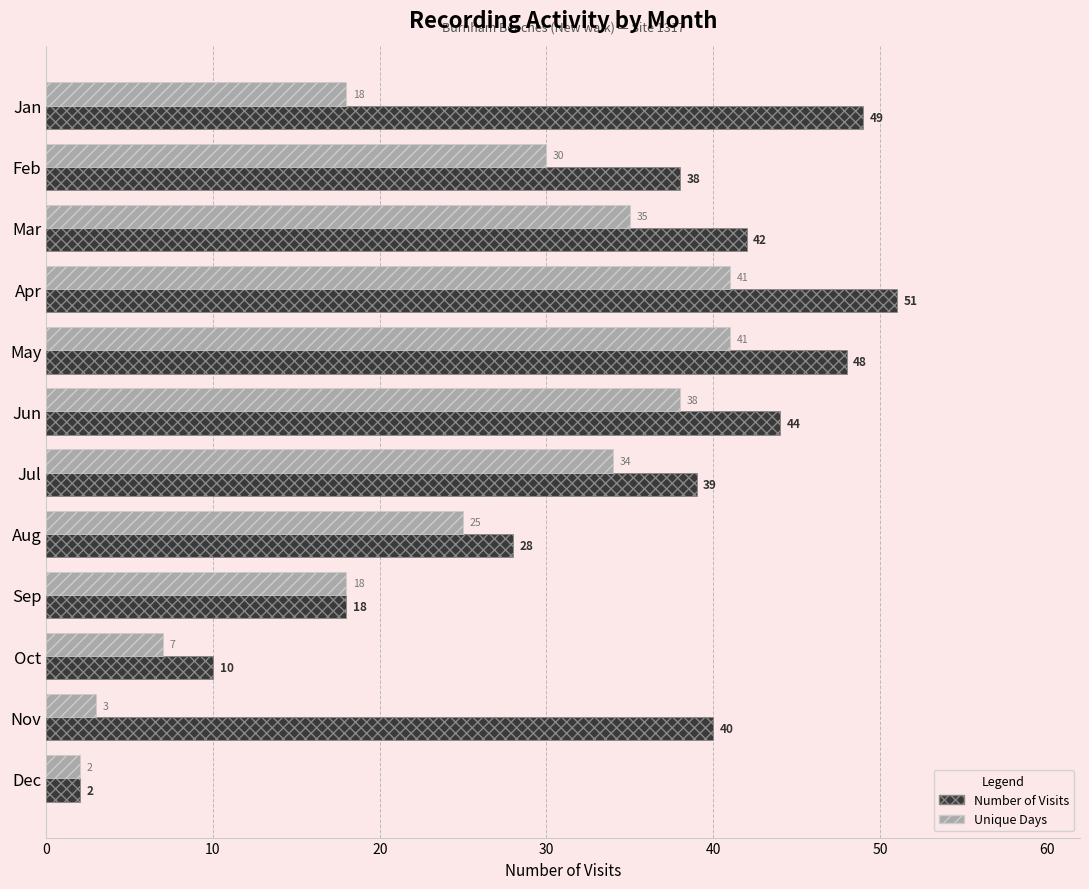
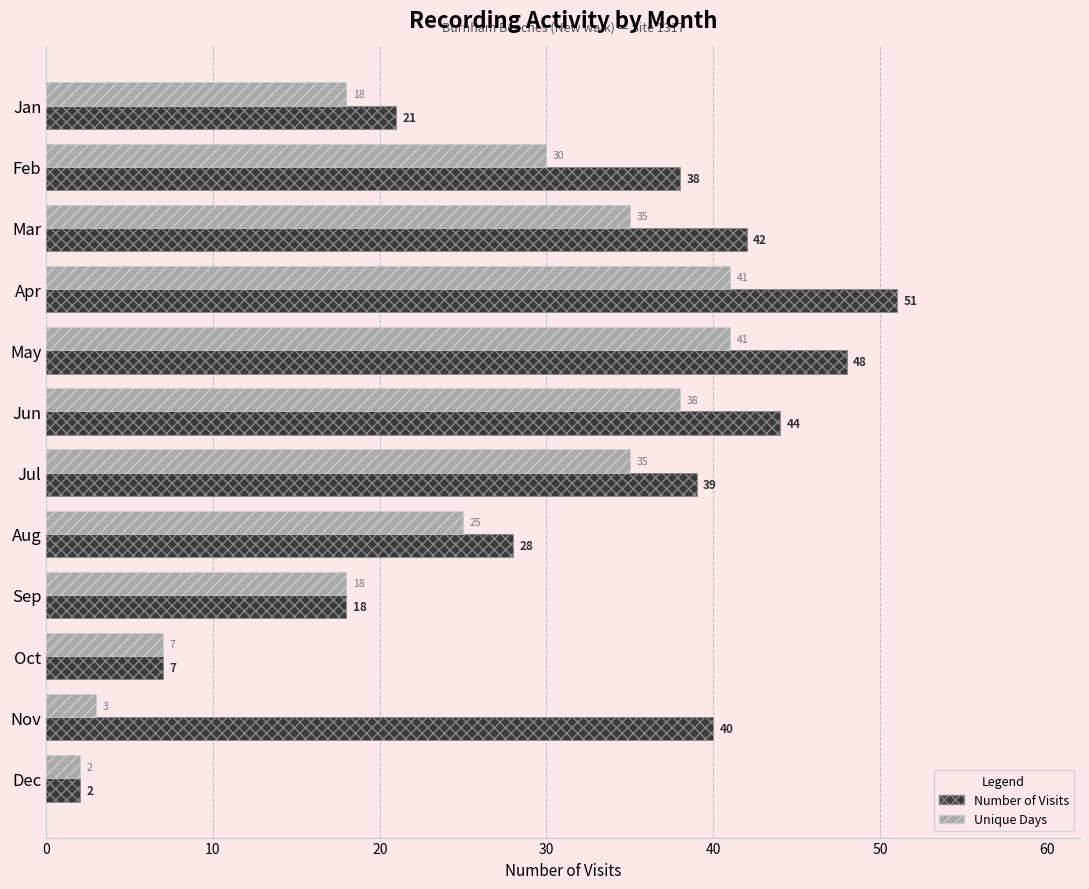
  {
    "Number of Visits": {
-     "Jan": 49,
+     "Jan": 21,
      "Feb": 38,
      "Mar": 42,
      "Apr": 51,
      "May": 48,
      "Jun": 44,
      "Jul": 39,
      "Aug": 28,
      "Sep": 18,
-     "Oct": 10,
+     "Oct": 7,
      "Nov": 40,
      "Dec": 2
    },
    "Unique Days": {
      "Jan": 18,
      "Feb": 30,
      "Mar": 35,
      "Apr": 41,
      "May": 41,
      "Jun": 38,
-     "Jul": 34,
+     "Jul": 35,
      "Aug": 25,
      "Sep": 18,
      "Oct": 7,
      "Nov": 3,
      "Dec": 2
    }
  }
